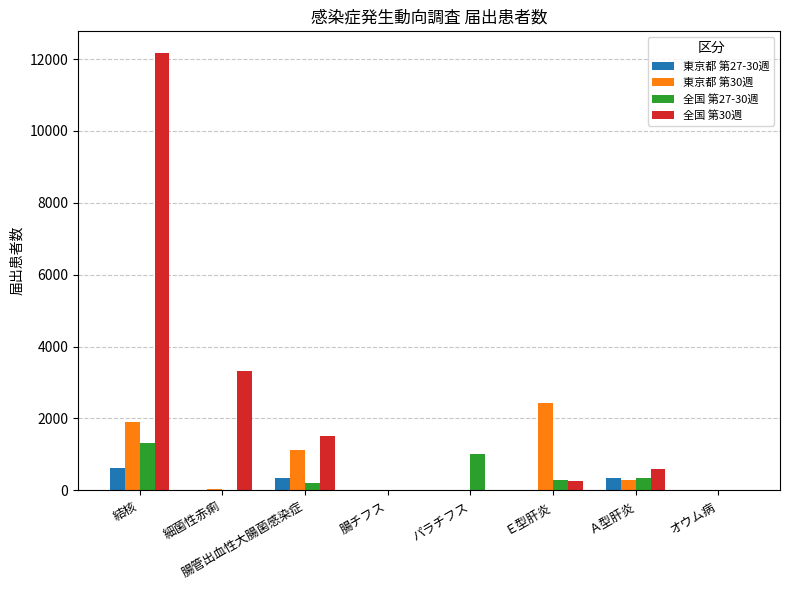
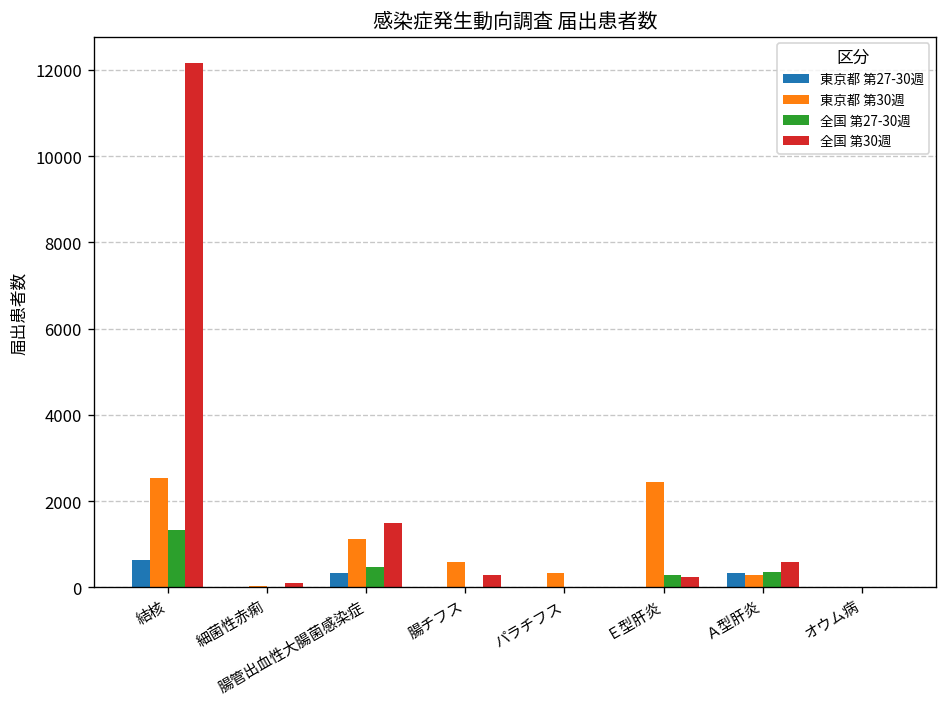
  {
    "東京都 第27-30週": {
      "結核": 600,
      "腸管出血性大腸菌感染症": 300,
      "パラチフス": 0,
      "Ａ型肝炎": 300
    },
    "東京都 第30週": {
-     "結核": 1900,
+     "結核": 2500,
      "腸管出血性大腸菌感染症": 1100,
-     "腸チフス": 0,
-     "パラチフス": 0,
+     "腸チフス": 600,
+     "パラチフス": 300,
      "Ｅ型肝炎": 2400,
      "Ａ型肝炎": 300
    },
    "全国 第27-30週": {
      "結核": 1300,
-     "腸管出血性大腸菌感染症": 200,
+     "腸管出血性大腸菌感染症": 500,
      "腸チフス": 0,
-     "パラチフス": 1000,
+     "パラチフス": 0,
      "Ｅ型肝炎": 300,
      "Ａ型肝炎": 400
    },
    "全国 第30週": {
      "結核": 12200,
-     "細菌性赤痢": 3300,
+     "細菌性赤痢": 100,
      "腸管出血性大腸菌感染症": 1500,
-     "腸チフス": 0,
+     "腸チフス": 300,
      "Ｅ型肝炎": 200,
      "Ａ型肝炎": 600
    }
  }
